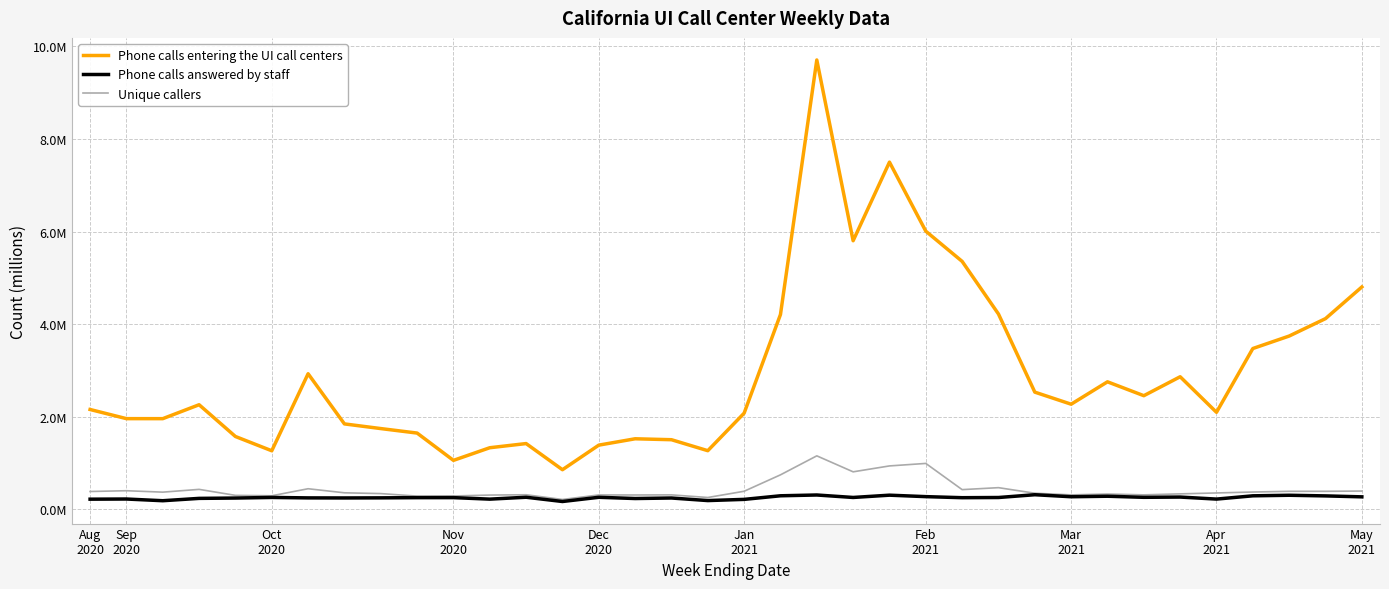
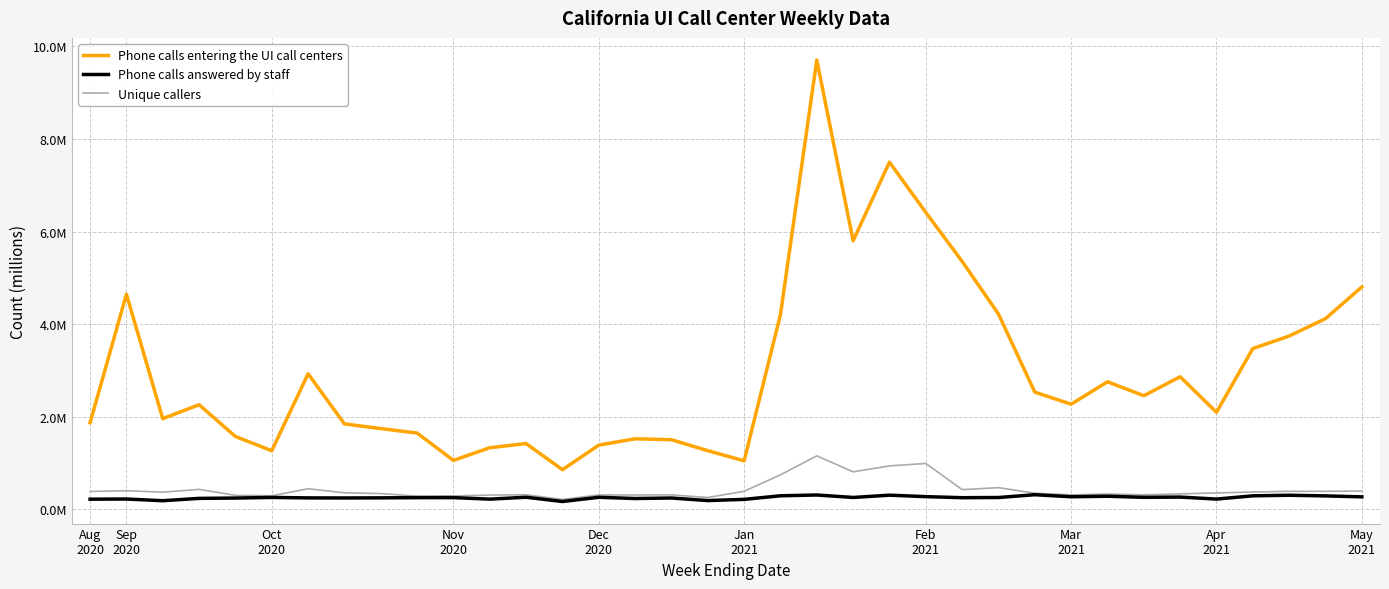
  {
    "Phone calls entering the UI call centers": {
-     "Aug 2020": 2200000,
-     "Sep 2020": 2000000,
+     "Aug 2020": 1900000,
+     "Sep 2020": 4600000,
      "Oct 2020": 1300000,
      "Nov 2020": 1100000,
      "Dec 2020": 1400000,
-     "Jan 2021": 2100000,
-     "Feb 2021": 6000000,
+     "Jan 2021": 1000000,
+     "Feb 2021": 6400000,
      "Mar 2021": 2300000,
      "Apr 2021": 2100000,
      "May 2021": 4800000
    },
    "Phone calls answered by staff": {
      "Aug 2020": 200000,
      "Sep 2020": 200000,
      "Jan 2021": 200000,
      "Feb 2021": 300000,
      "Apr 2021": 200000,
      "May 2021": 300000
    },
    "Unique callers": {
      "Aug 2020": 400000,
      "Sep 2020": 400000,
      "Jan 2021": 400000,
      "Feb 2021": 1000000,
      "Apr 2021": 400000,
      "May 2021": 400000
    }
  }
